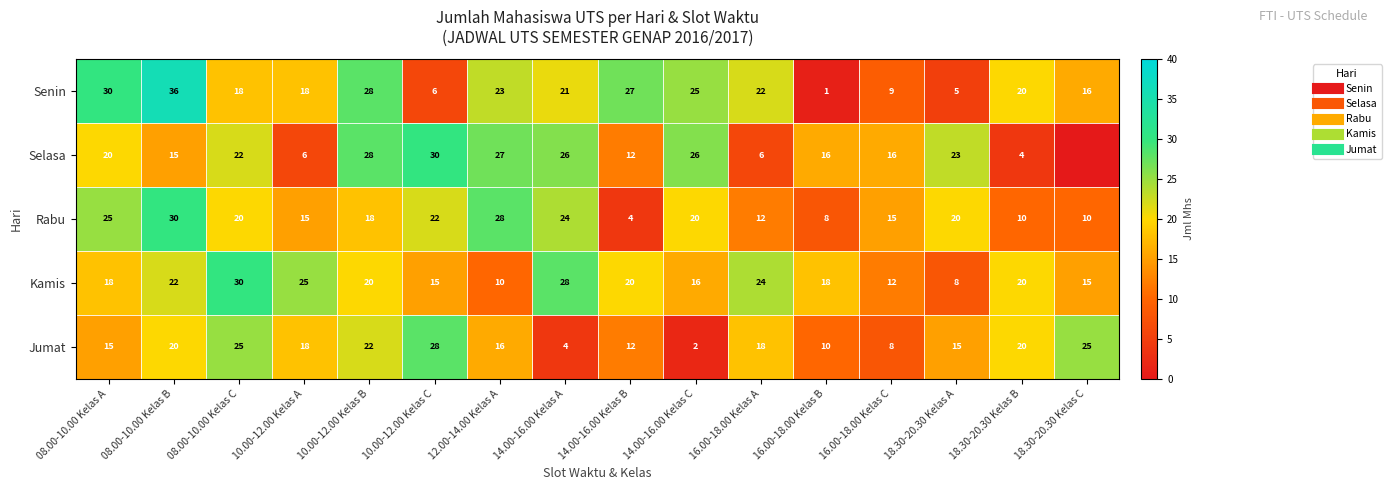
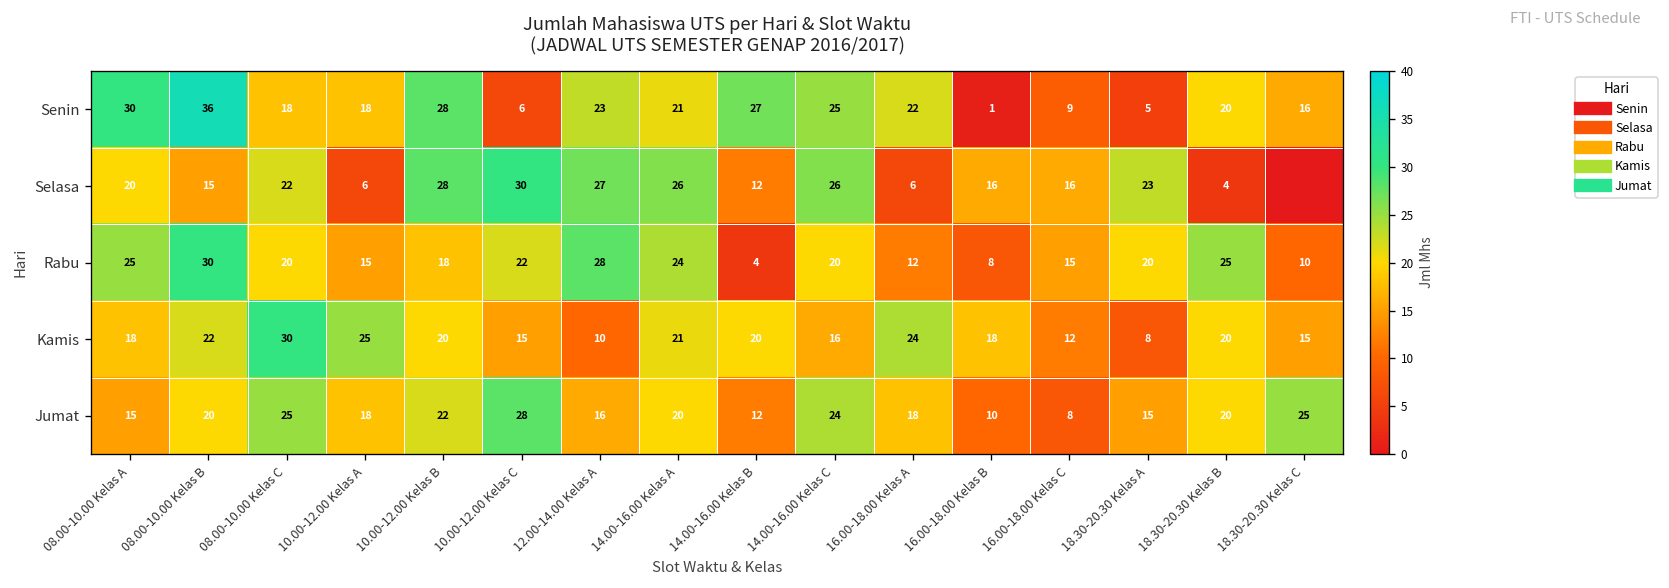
  {
    "Senin": {
      "08.00-10.00 Kelas A": 30,
      "08.00-10.00 Kelas B": 36,
      "08.00-10.00 Kelas C": 18,
      "10.00-12.00 Kelas A": 18,
      "10.00-12.00 Kelas B": 28,
      "10.00-12.00 Kelas C": 6,
      "12.00-14.00 Kelas A": 23,
      "14.00-16.00 Kelas A": 21,
      "14.00-16.00 Kelas B": 27,
      "14.00-16.00 Kelas C": 25,
      "16.00-18.00 Kelas A": 22,
      "16.00-18.00 Kelas B": 1,
      "16.00-18.00 Kelas C": 9,
      "18.30-20.30 Kelas A": 5,
      "18.30-20.30 Kelas B": 20,
      "18.30-20.30 Kelas C": 16
    },
    "Selasa": {
      "08.00-10.00 Kelas A": 20,
      "08.00-10.00 Kelas B": 15,
      "08.00-10.00 Kelas C": 22,
      "10.00-12.00 Kelas A": 6,
      "10.00-12.00 Kelas B": 28,
      "10.00-12.00 Kelas C": 30,
      "12.00-14.00 Kelas A": 27,
      "14.00-16.00 Kelas A": 26,
      "14.00-16.00 Kelas B": 12,
      "14.00-16.00 Kelas C": 26,
      "16.00-18.00 Kelas A": 6,
      "16.00-18.00 Kelas B": 16,
      "16.00-18.00 Kelas C": 16,
      "18.30-20.30 Kelas A": 23,
      "18.30-20.30 Kelas B": 4
    },
    "Rabu": {
      "08.00-10.00 Kelas A": 25,
      "08.00-10.00 Kelas B": 30,
      "08.00-10.00 Kelas C": 20,
      "10.00-12.00 Kelas A": 15,
      "10.00-12.00 Kelas B": 18,
      "10.00-12.00 Kelas C": 22,
      "12.00-14.00 Kelas A": 28,
      "14.00-16.00 Kelas A": 24,
      "14.00-16.00 Kelas B": 4,
      "14.00-16.00 Kelas C": 20,
      "16.00-18.00 Kelas A": 12,
      "16.00-18.00 Kelas B": 8,
      "16.00-18.00 Kelas C": 15,
      "18.30-20.30 Kelas A": 20,
-     "18.30-20.30 Kelas B": 10,
+     "18.30-20.30 Kelas B": 25,
      "18.30-20.30 Kelas C": 10
    },
    "Kamis": {
      "08.00-10.00 Kelas A": 18,
      "08.00-10.00 Kelas B": 22,
      "08.00-10.00 Kelas C": 30,
      "10.00-12.00 Kelas A": 25,
      "10.00-12.00 Kelas B": 20,
      "10.00-12.00 Kelas C": 15,
      "12.00-14.00 Kelas A": 10,
-     "14.00-16.00 Kelas A": 28,
+     "14.00-16.00 Kelas A": 21,
      "14.00-16.00 Kelas B": 20,
      "14.00-16.00 Kelas C": 16,
      "16.00-18.00 Kelas A": 24,
      "16.00-18.00 Kelas B": 18,
      "16.00-18.00 Kelas C": 12,
      "18.30-20.30 Kelas A": 8,
      "18.30-20.30 Kelas B": 20,
      "18.30-20.30 Kelas C": 15
    },
    "Jumat": {
      "08.00-10.00 Kelas A": 15,
      "08.00-10.00 Kelas B": 20,
      "08.00-10.00 Kelas C": 25,
      "10.00-12.00 Kelas A": 18,
      "10.00-12.00 Kelas B": 22,
      "10.00-12.00 Kelas C": 28,
      "12.00-14.00 Kelas A": 16,
-     "14.00-16.00 Kelas A": 4,
+     "14.00-16.00 Kelas A": 20,
      "14.00-16.00 Kelas B": 12,
-     "14.00-16.00 Kelas C": 2,
+     "14.00-16.00 Kelas C": 24,
      "16.00-18.00 Kelas A": 18,
      "16.00-18.00 Kelas B": 10,
      "16.00-18.00 Kelas C": 8,
      "18.30-20.30 Kelas A": 15,
      "18.30-20.30 Kelas B": 20,
      "18.30-20.30 Kelas C": 25
    }
  }
